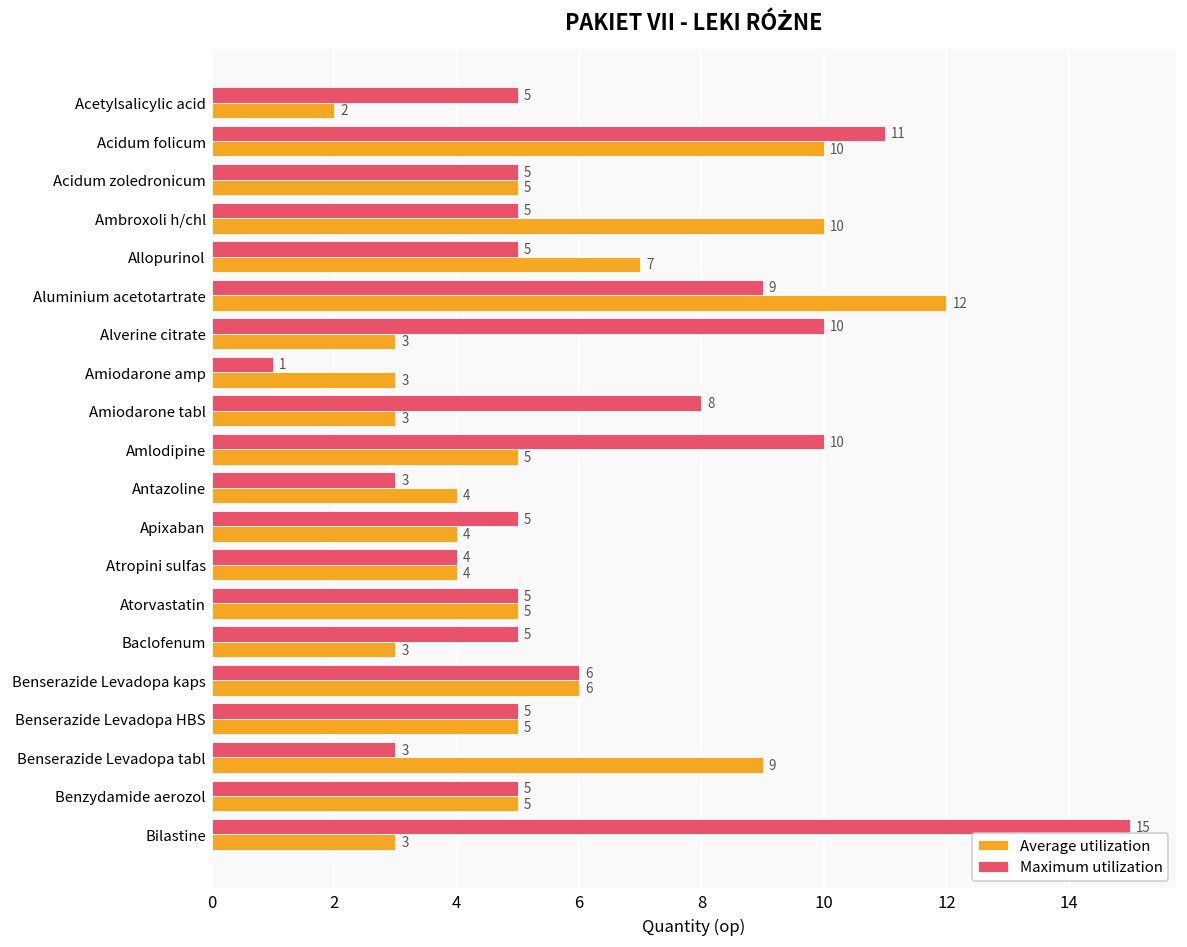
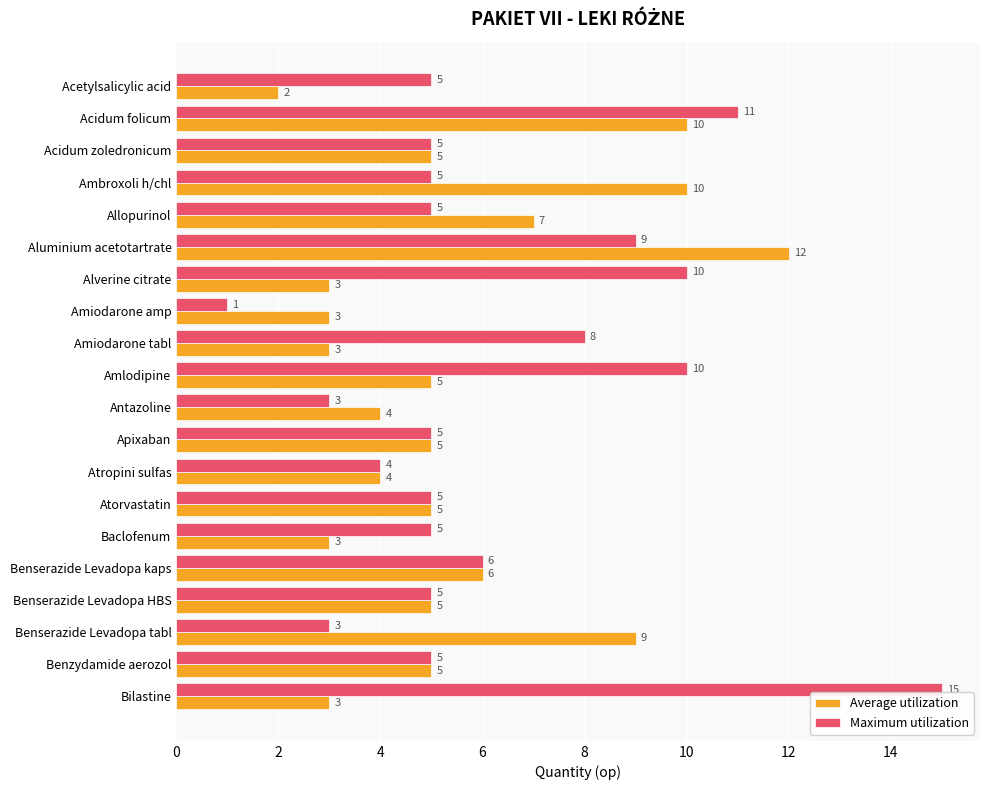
  {
    "Average utilization": {
      "Acetylsalicylic acid": 2,
      "Acidum folicum": 10,
      "Acidum zoledronicum": 5,
      "Ambroxoli h/chl": 10,
      "Allopurinol": 7,
      "Aluminium acetotartrate": 12,
      "Alverine citrate": 3,
      "Amiodarone amp": 3,
      "Amiodarone tabl": 3,
      "Amlodipine": 5,
      "Antazoline": 4,
-     "Apixaban": 4,
+     "Apixaban": 5,
      "Atropini sulfas": 4,
      "Atorvastatin": 5,
      "Baclofenum": 3,
      "Benserazide Levadopa kaps": 6,
      "Benserazide Levadopa HBS": 5,
      "Benserazide Levadopa tabl": 9,
      "Benzydamide aerozol": 5,
      "Bilastine": 3
    },
    "Maximum utilization": {
      "Acetylsalicylic acid": 5,
      "Acidum folicum": 11,
      "Acidum zoledronicum": 5,
      "Ambroxoli h/chl": 5,
      "Allopurinol": 5,
      "Aluminium acetotartrate": 9,
      "Alverine citrate": 10,
      "Amiodarone amp": 1,
      "Amiodarone tabl": 8,
      "Amlodipine": 10,
      "Antazoline": 3,
      "Apixaban": 5,
      "Atropini sulfas": 4,
      "Atorvastatin": 5,
      "Baclofenum": 5,
      "Benserazide Levadopa kaps": 6,
      "Benserazide Levadopa HBS": 5,
      "Benserazide Levadopa tabl": 3,
      "Benzydamide aerozol": 5
    }
  }
